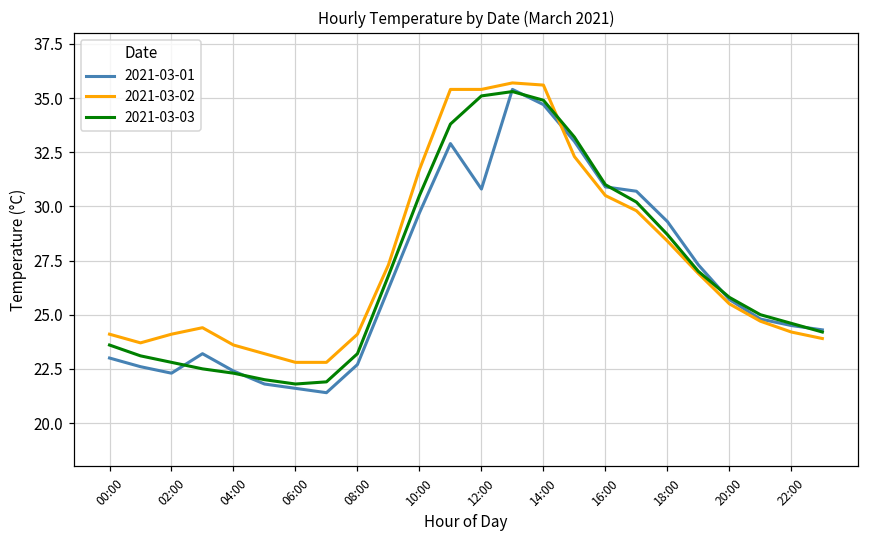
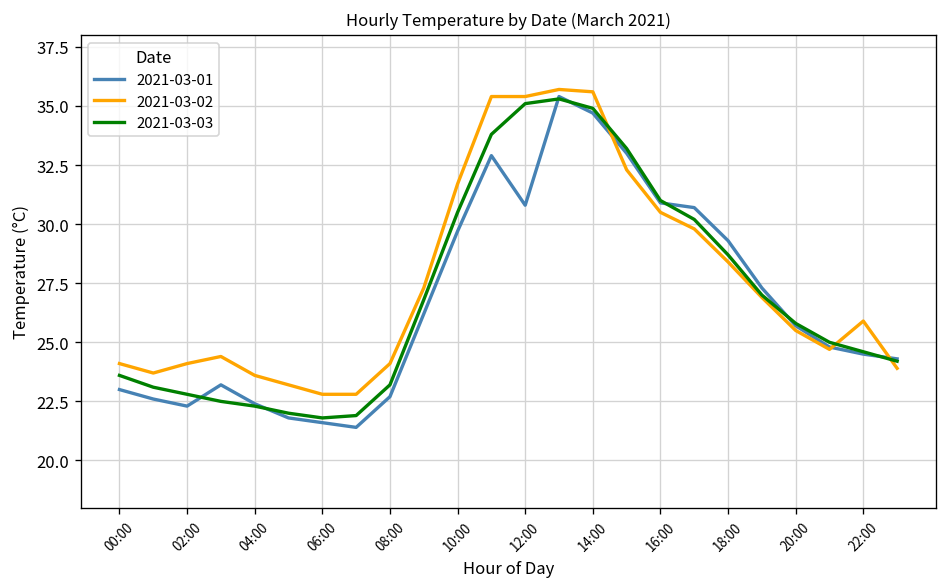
  {
    "2021-03-01": {
      "00:00": 23.0,
      "02:00": 22.3,
      "06:00": 21.6,
      "08:00": 22.7,
      "10:00": 29.7,
      "12:00": 30.8,
      "14:00": 34.7,
      "18:00": 29.3
    },
    "2021-03-02": {
      "00:00": 24.1,
      "02:00": 24.1,
      "04:00": 23.6,
      "06:00": 22.8,
      "08:00": 24.1,
      "10:00": 31.7,
      "12:00": 35.4,
      "14:00": 35.6,
      "16:00": 30.5,
      "18:00": 28.4,
      "20:00": 25.5,
-     "22:00": 24.2
+     "22:00": 25.9
    },
    "2021-03-03": {
      "00:00": 23.6,
      "02:00": 22.8,
      "06:00": 21.8,
      "08:00": 23.2,
      "10:00": 30.5,
      "12:00": 35.1,
      "14:00": 34.9,
      "18:00": 28.7
    }
  }
